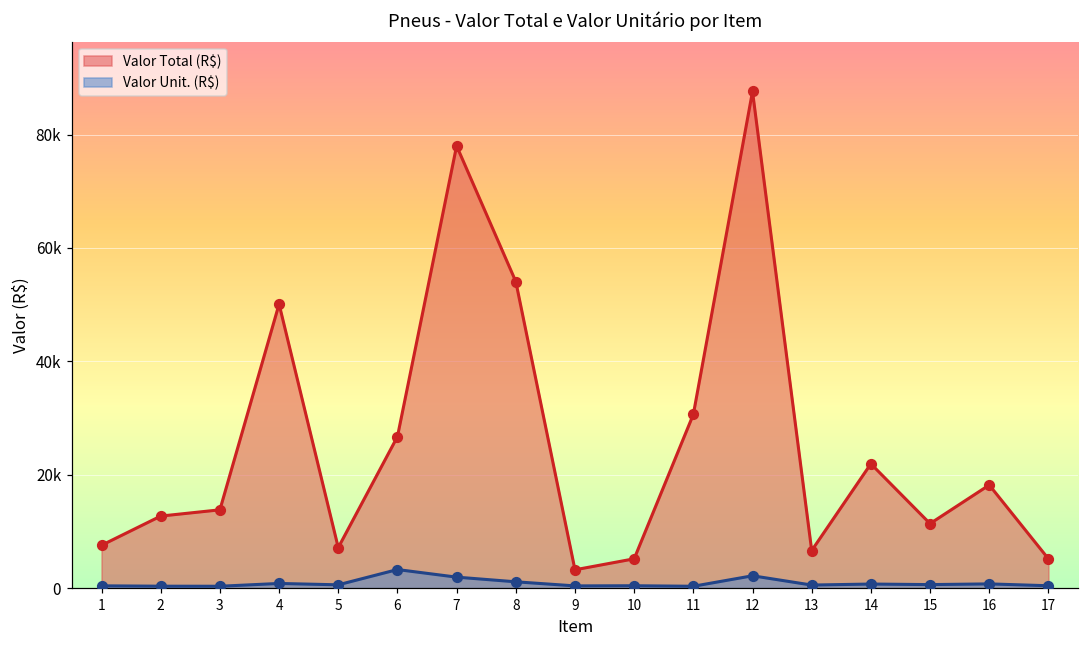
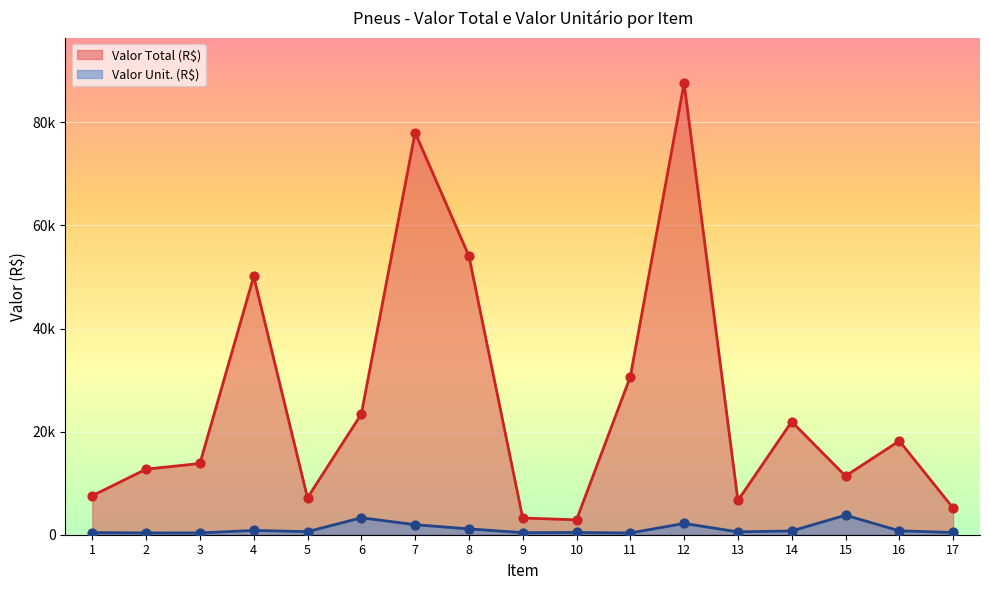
  {
    "Valor Total (R$)": {
      "1": 8000,
      "2": 13000,
      "3": 14000,
      "4": 50000,
      "5": 7000,
-     "6": 27000,
+     "6": 23000,
      "7": 78000,
      "8": 54000,
      "9": 3000,
-     "10": 5000,
+     "10": 3000,
      "11": 31000,
      "12": 88000,
      "13": 7000,
      "14": 22000,
      "15": 11000,
      "16": 18000,
      "17": 5000
    },
    "Valor Unit. (R$)": {
      "1": 0,
      "2": 0,
      "3": 0,
      "4": 1000,
      "5": 1000,
      "6": 3000,
      "7": 2000,
      "8": 1000,
      "9": 0,
      "10": 0,
      "11": 0,
      "12": 2000,
      "13": 1000,
      "14": 1000,
-     "15": 1000,
+     "15": 4000,
      "16": 1000,
      "17": 0
    }
  }
